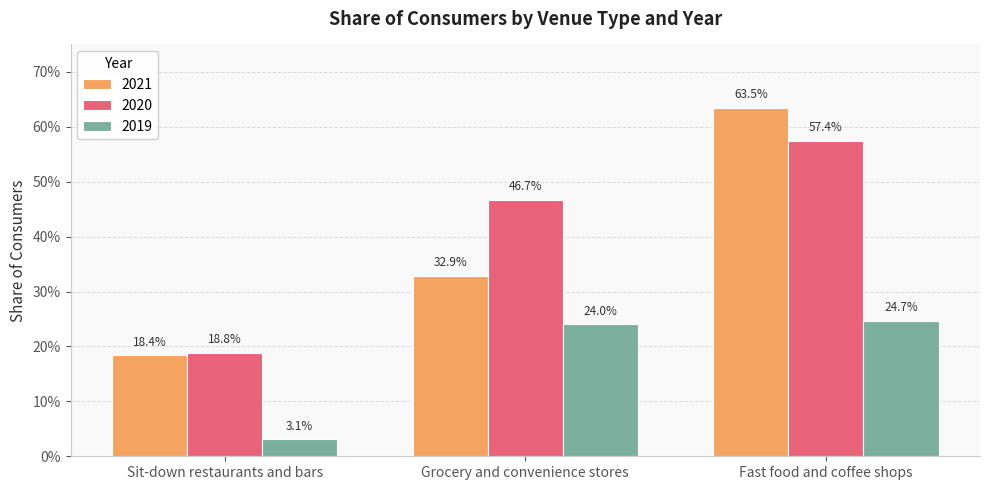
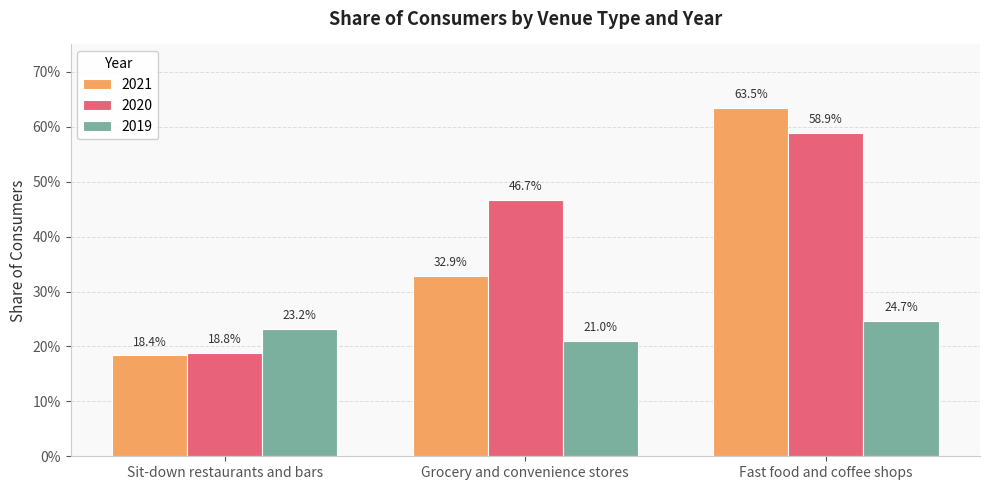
  {
    "2021": {
      "Sit-down restaurants and bars": "18.4%",
      "Grocery and convenience stores": "32.9%",
      "Fast food and coffee shops": "63.5%"
    },
    "2020": {
      "Sit-down restaurants and bars": "18.8%",
      "Grocery and convenience stores": "46.7%",
-     "Fast food and coffee shops": "57.4%"
+     "Fast food and coffee shops": "58.9%"
    },
    "2019": {
-     "Sit-down restaurants and bars": "3.1%",
-     "Grocery and convenience stores": "24.0%",
+     "Sit-down restaurants and bars": "23.2%",
+     "Grocery and convenience stores": "21.0%",
      "Fast food and coffee shops": "24.7%"
    }
  }
